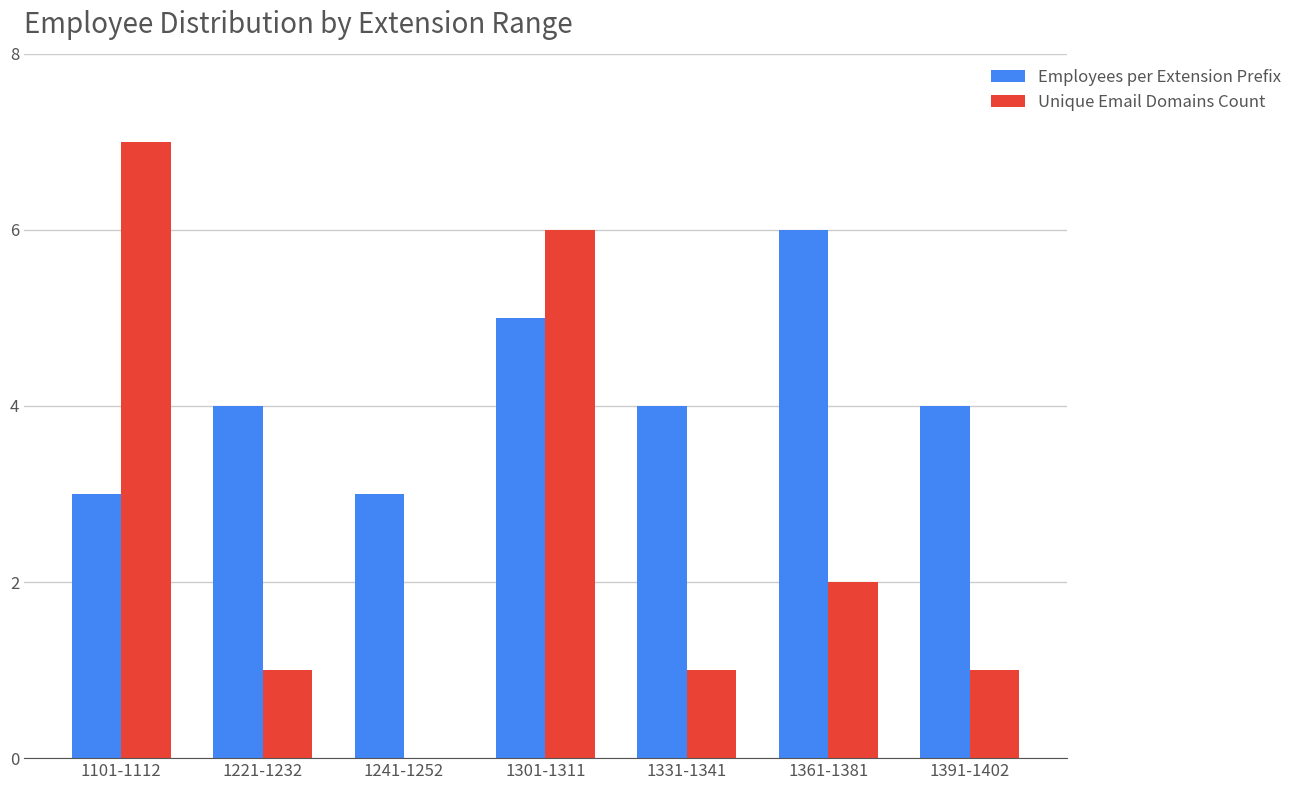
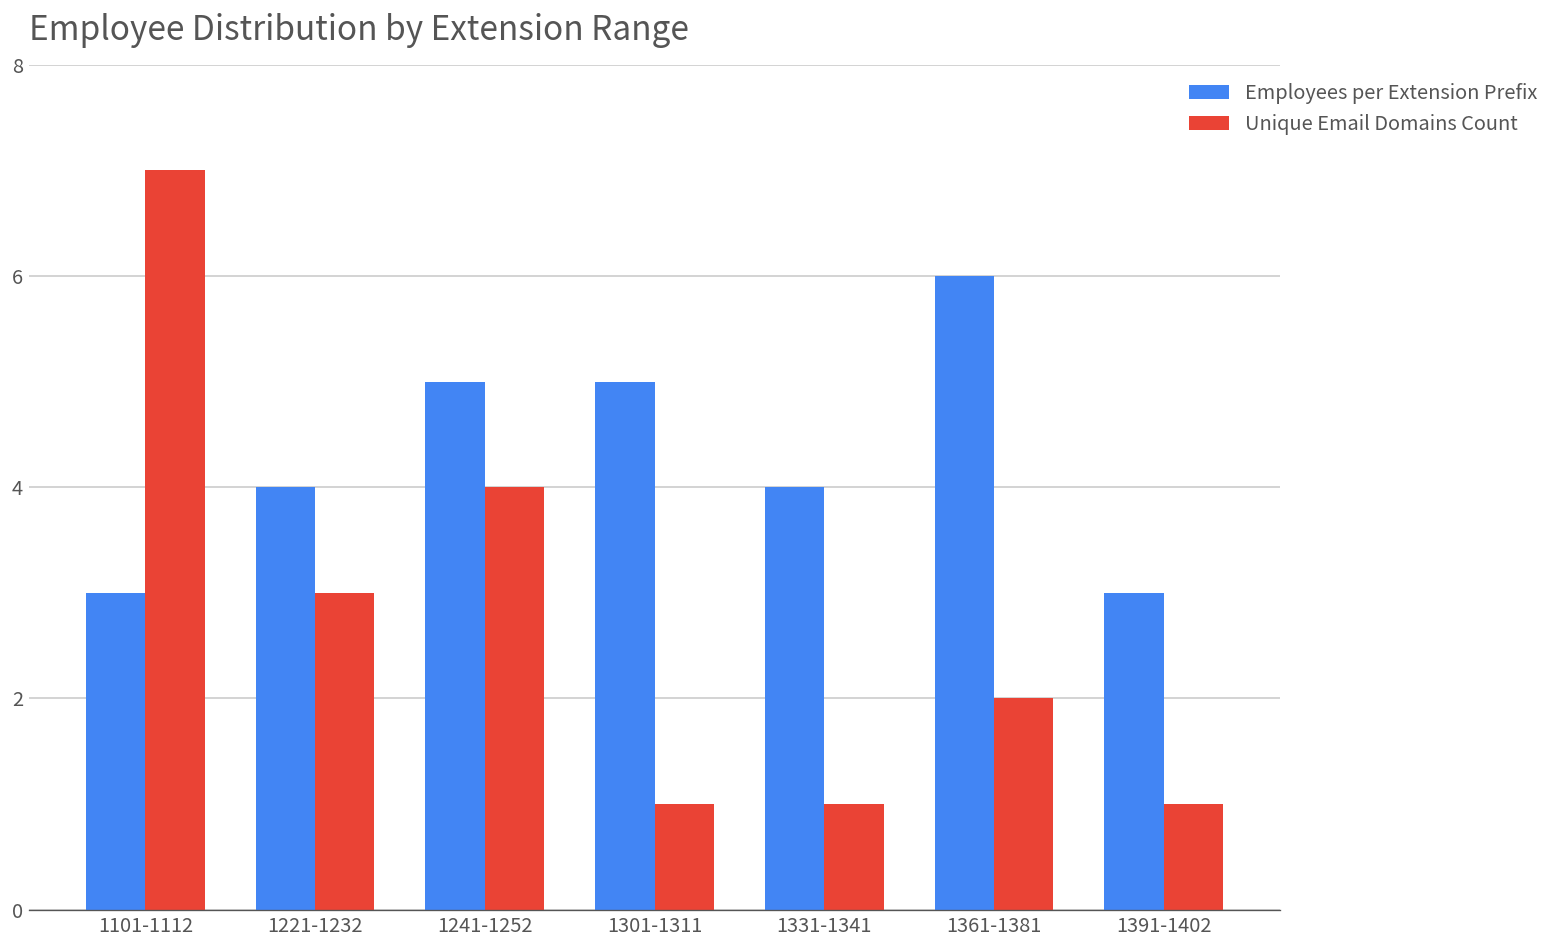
  {
    "Employees per Extension Prefix": {
      "1101-1112": 3,
      "1221-1232": 4,
-     "1241-1252": 3,
+     "1241-1252": 5,
      "1301-1311": 5,
      "1331-1341": 4,
      "1361-1381": 6,
-     "1391-1402": 4
+     "1391-1402": 3
    },
    "Unique Email Domains Count": {
      "1101-1112": 7,
-     "1221-1232": 1,
-     "1241-1252": 0,
-     "1301-1311": 6,
+     "1221-1232": 3,
+     "1241-1252": 4,
+     "1301-1311": 1,
      "1331-1341": 1,
      "1361-1381": 2,
      "1391-1402": 1
    }
  }
